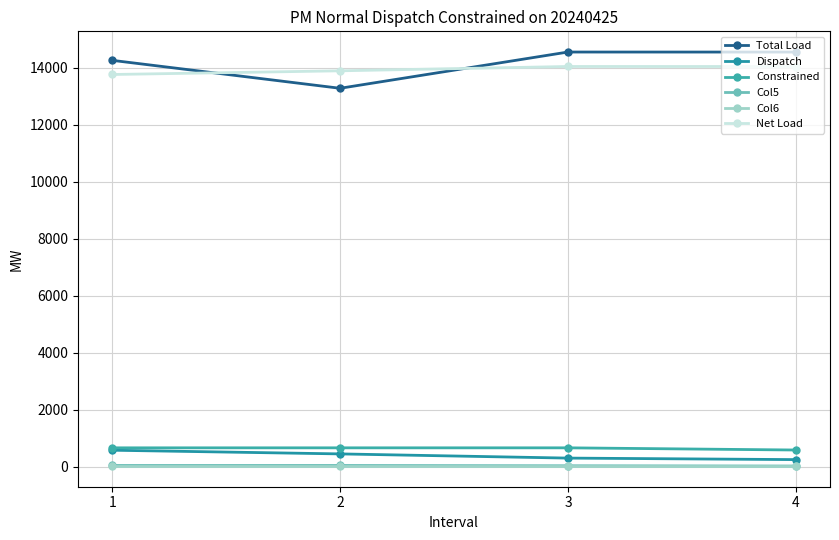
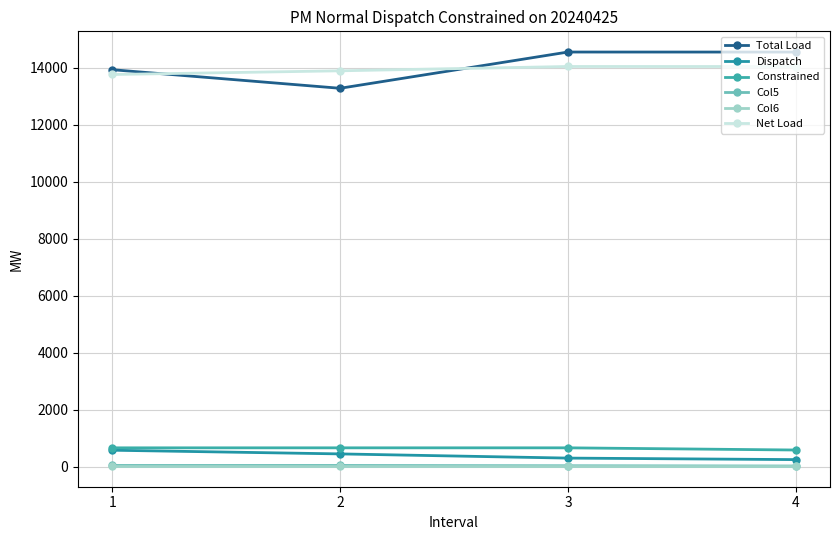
  {
    "Total Load": {
-     "1": 14300,
+     "1": 13900,
      "2": 13300,
      "3": 14500
    }
  }
